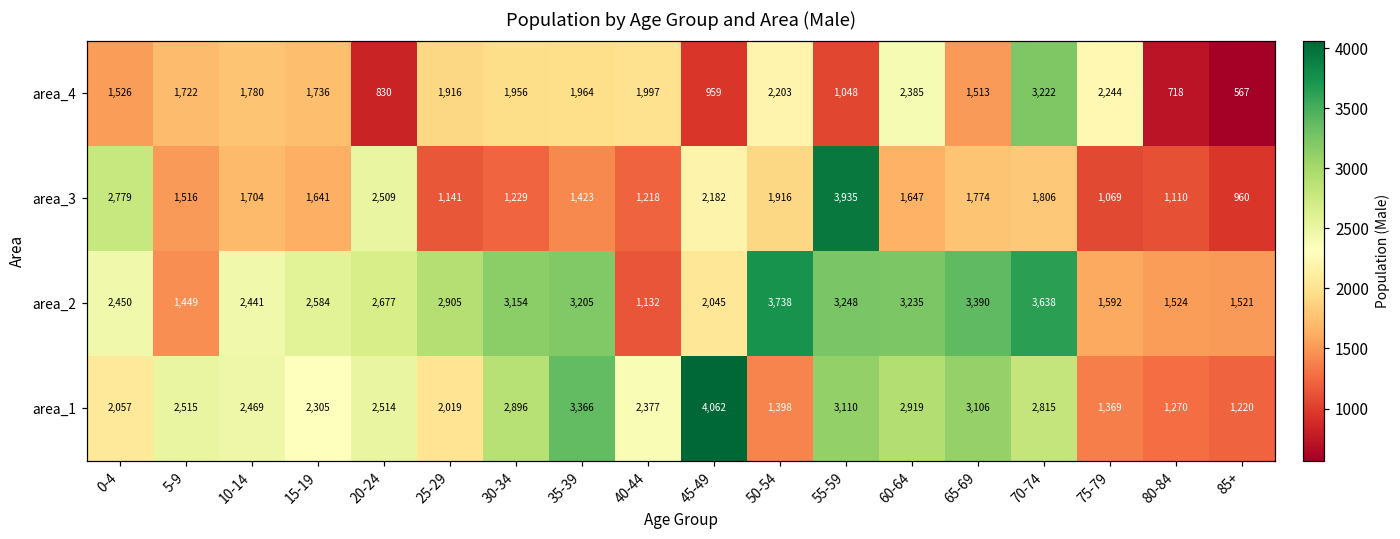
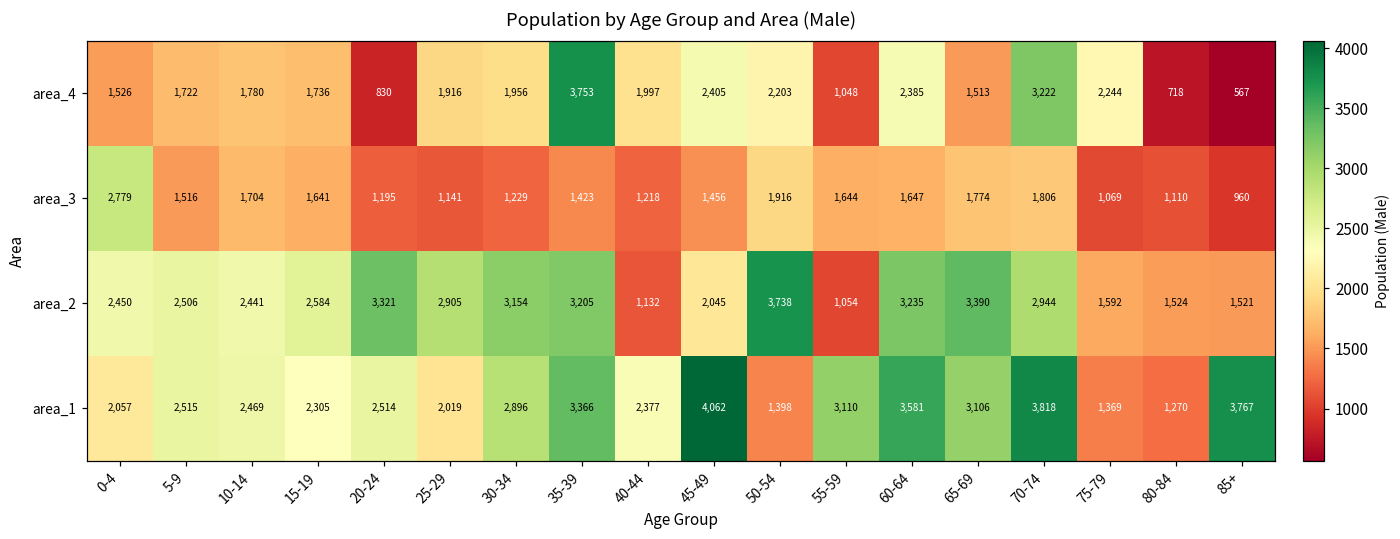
  {
    "area_4": {
      "0-4": "1,526",
      "5-9": "1,722",
      "10-14": "1,780",
      "15-19": "1,736",
      "20-24": "830",
      "25-29": "1,916",
      "30-34": "1,956",
-     "35-39": "1,964",
+     "35-39": "3,753",
      "40-44": "1,997",
-     "45-49": "959",
+     "45-49": "2,405",
      "50-54": "2,203",
      "55-59": "1,048",
      "60-64": "2,385",
      "65-69": "1,513",
      "70-74": "3,222",
      "75-79": "2,244",
      "80-84": "718",
      "85+": "567"
    },
    "area_3": {
      "0-4": "2,779",
      "5-9": "1,516",
      "10-14": "1,704",
      "15-19": "1,641",
-     "20-24": "2,509",
+     "20-24": "1,195",
      "25-29": "1,141",
      "30-34": "1,229",
      "35-39": "1,423",
      "40-44": "1,218",
-     "45-49": "2,182",
+     "45-49": "1,456",
      "50-54": "1,916",
-     "55-59": "3,935",
+     "55-59": "1,644",
      "60-64": "1,647",
      "65-69": "1,774",
      "70-74": "1,806",
      "75-79": "1,069",
      "80-84": "1,110",
      "85+": "960"
    },
    "area_2": {
      "0-4": "2,450",
-     "5-9": "1,449",
+     "5-9": "2,506",
      "10-14": "2,441",
      "15-19": "2,584",
-     "20-24": "2,677",
+     "20-24": "3,321",
      "25-29": "2,905",
      "30-34": "3,154",
      "35-39": "3,205",
      "40-44": "1,132",
      "45-49": "2,045",
      "50-54": "3,738",
-     "55-59": "3,248",
+     "55-59": "1,054",
      "60-64": "3,235",
      "65-69": "3,390",
-     "70-74": "3,638",
+     "70-74": "2,944",
      "75-79": "1,592",
      "80-84": "1,524",
      "85+": "1,521"
    },
    "area_1": {
      "0-4": "2,057",
      "5-9": "2,515",
      "10-14": "2,469",
      "15-19": "2,305",
      "20-24": "2,514",
      "25-29": "2,019",
      "30-34": "2,896",
      "35-39": "3,366",
      "40-44": "2,377",
      "45-49": "4,062",
      "50-54": "1,398",
      "55-59": "3,110",
-     "60-64": "2,919",
+     "60-64": "3,581",
      "65-69": "3,106",
-     "70-74": "2,815",
+     "70-74": "3,818",
      "75-79": "1,369",
      "80-84": "1,270",
-     "85+": "1,220"
+     "85+": "3,767"
    }
  }
